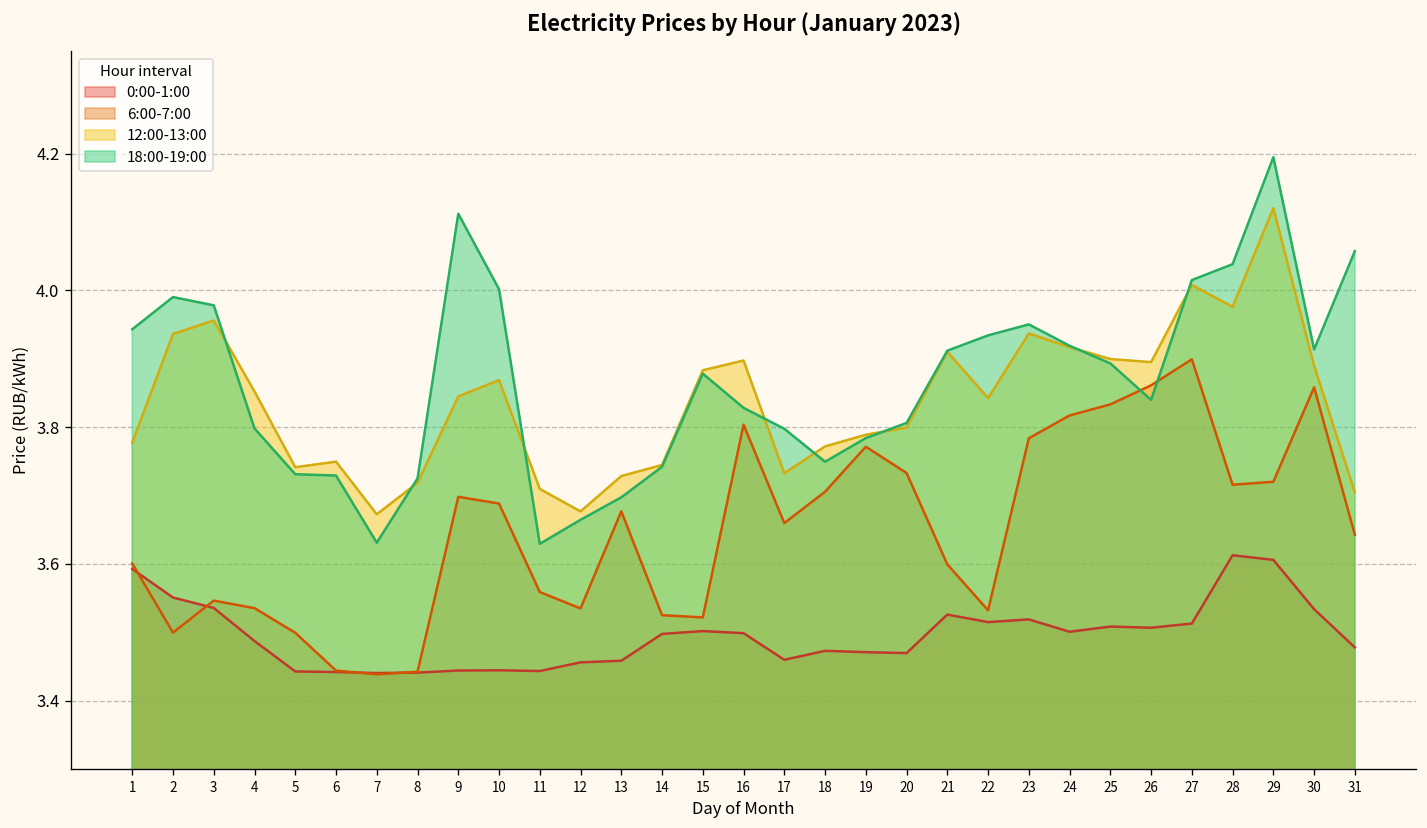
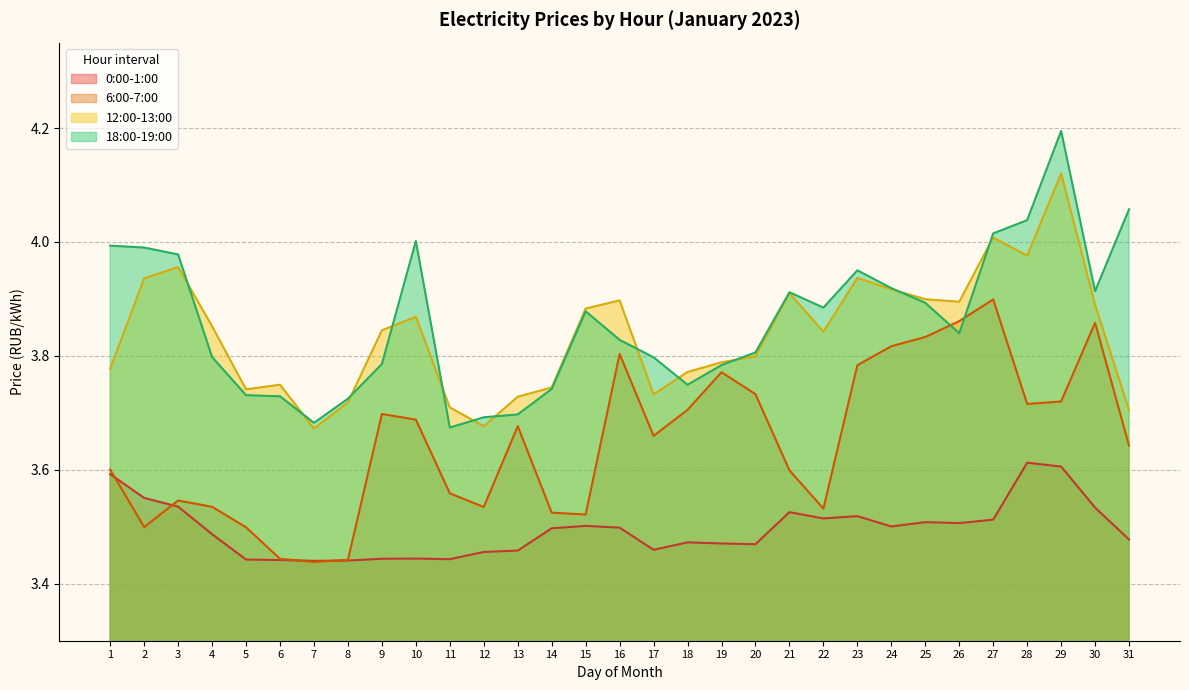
  {
    "18:00-19:00": {
-     "1": 3.94,
+     "1": 3.99,
      "2": 3.99,
      "3": 3.98,
      "4": 3.80,
      "5": 3.73,
      "6": 3.73,
-     "7": 3.63,
+     "7": 3.68,
      "8": 3.72,
-     "9": 4.11,
+     "9": 3.79,
      "10": 4.00,
-     "11": 3.63,
-     "12": 3.66,
+     "11": 3.67,
+     "12": 3.69,
      "13": 3.70,
      "15": 3.88,
      "16": 3.83,
      "17": 3.80,
      "18": 3.75,
      "19": 3.78,
      "20": 3.81,
-     "22": 3.93,
+     "22": 3.88,
      "23": 3.95,
      "25": 3.89,
      "26": 3.84,
      "27": 4.02,
      "28": 4.04,
      "29": 4.19,
      "30": 3.91,
      "31": 4.06
    }
  }
